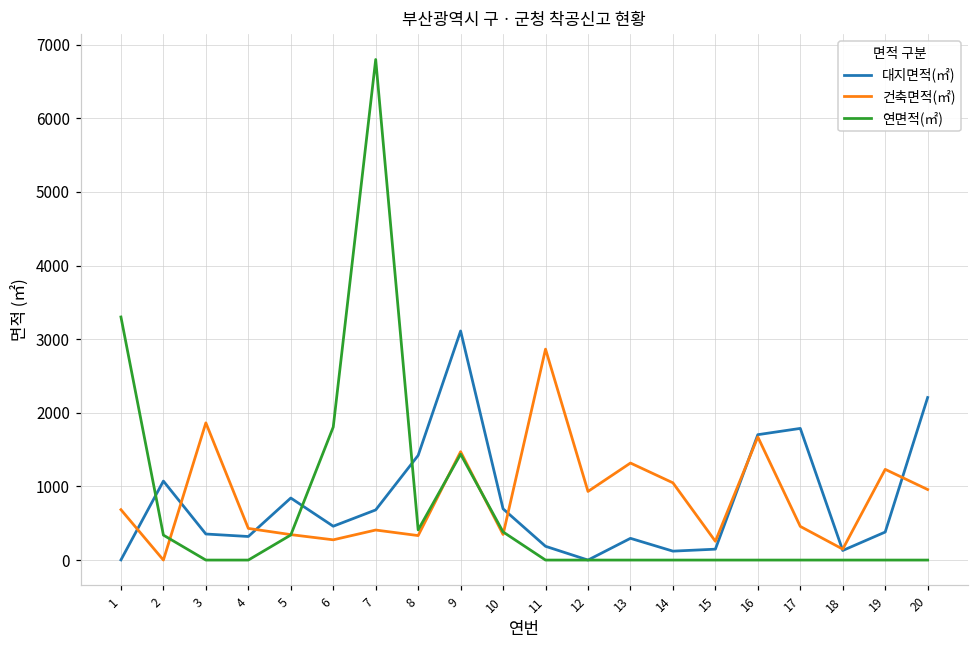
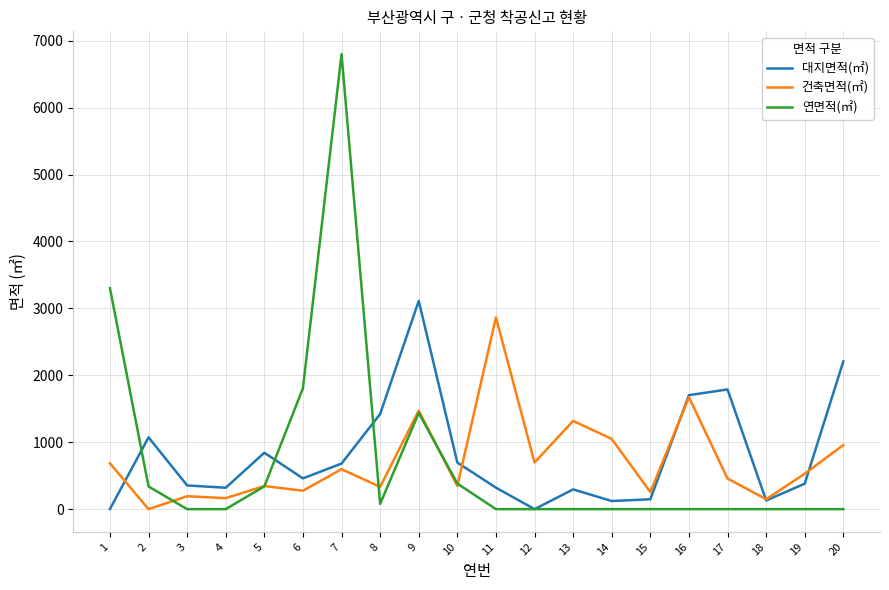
  {
    "대지면적(㎡)": {
      "1": 0,
      "2": 1100,
      "3": 400,
      "4": 300,
      "5": 800,
      "6": 500,
      "7": 700,
      "8": 1400,
      "9": 3100,
      "10": 700,
-     "11": 200,
+     "11": 300,
      "13": 300,
      "14": 100,
      "15": 100,
      "17": 1800,
      "19": 400,
      "20": 2200
    },
    "건축면적(㎡)": {
      "1": 700,
      "2": 0,
-     "3": 1900,
-     "4": 400,
+     "3": 200,
+     "4": 200,
      "6": 300,
-     "7": 400,
+     "7": 600,
      "8": 300,
      "11": 2900,
-     "12": 900,
+     "12": 700,
      "13": 1300,
      "14": 1000,
      "15": 300,
      "17": 500,
-     "19": 1200,
+     "19": 500,
      "20": 1000
    },
    "연면적(㎡)": {
      "1": 3300,
      "2": 300,
      "3": 0,
      "4": 0,
      "6": 1800,
      "7": 6800,
-     "8": 400,
+     "8": 100,
      "11": 0,
      "13": 0,
      "14": 0,
      "15": 0,
      "16": 0,
      "17": 0,
      "18": 0,
      "19": 0,
      "20": 0
    }
  }
